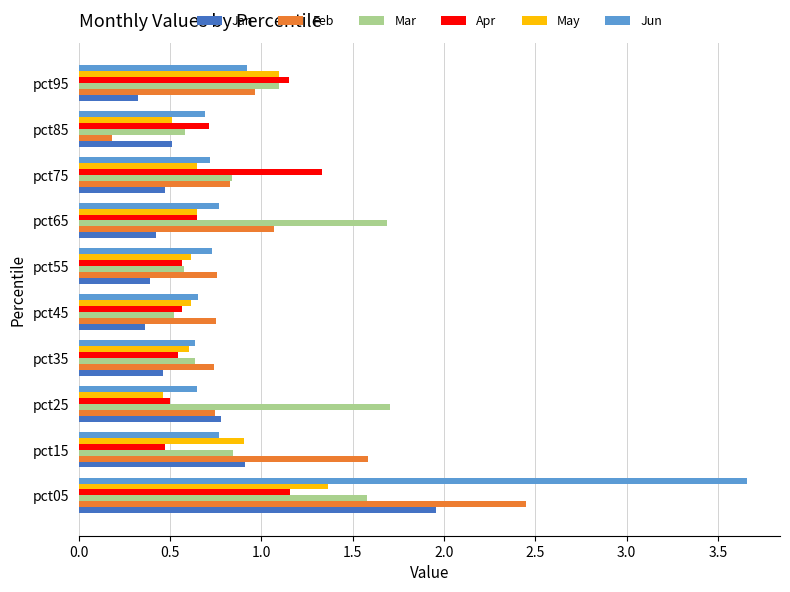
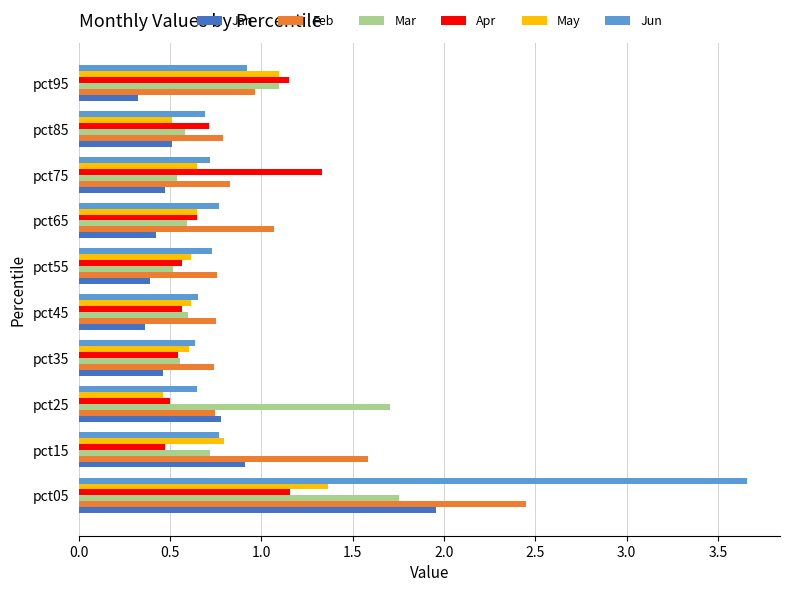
  {
    "Feb": {
      "pct95": 0.96,
-     "pct85": 0.18,
+     "pct85": 0.79,
      "pct75": 0.83,
      "pct65": 1.07,
      "pct55": 0.76,
      "pct45": 0.75,
      "pct35": 0.74,
      "pct25": 0.75,
      "pct15": 1.58,
      "pct05": 2.45
    },
    "Mar": {
      "pct95": 1.09,
      "pct85": 0.58,
-     "pct75": 0.84,
-     "pct65": 1.69,
-     "pct55": 0.58,
-     "pct45": 0.52,
-     "pct35": 0.64,
+     "pct75": 0.54,
+     "pct65": 0.59,
+     "pct55": 0.51,
+     "pct45": 0.60,
+     "pct35": 0.56,
      "pct25": 1.70,
-     "pct15": 0.85,
-     "pct05": 1.58
+     "pct15": 0.72,
+     "pct05": 1.76
    },
    "Apr": {
      "pct95": 1.15,
      "pct85": 0.71,
      "pct75": 1.33,
      "pct65": 0.64,
      "pct55": 0.56,
      "pct45": 0.56,
      "pct35": 0.55,
      "pct25": 0.50,
      "pct15": 0.47,
      "pct05": 1.16
    },
    "May": {
      "pct95": 1.10,
      "pct85": 0.51,
      "pct75": 0.65,
      "pct65": 0.65,
      "pct55": 0.61,
      "pct45": 0.61,
      "pct35": 0.60,
      "pct25": 0.46,
-     "pct15": 0.90,
+     "pct15": 0.80,
      "pct05": 1.37
    }
  }
